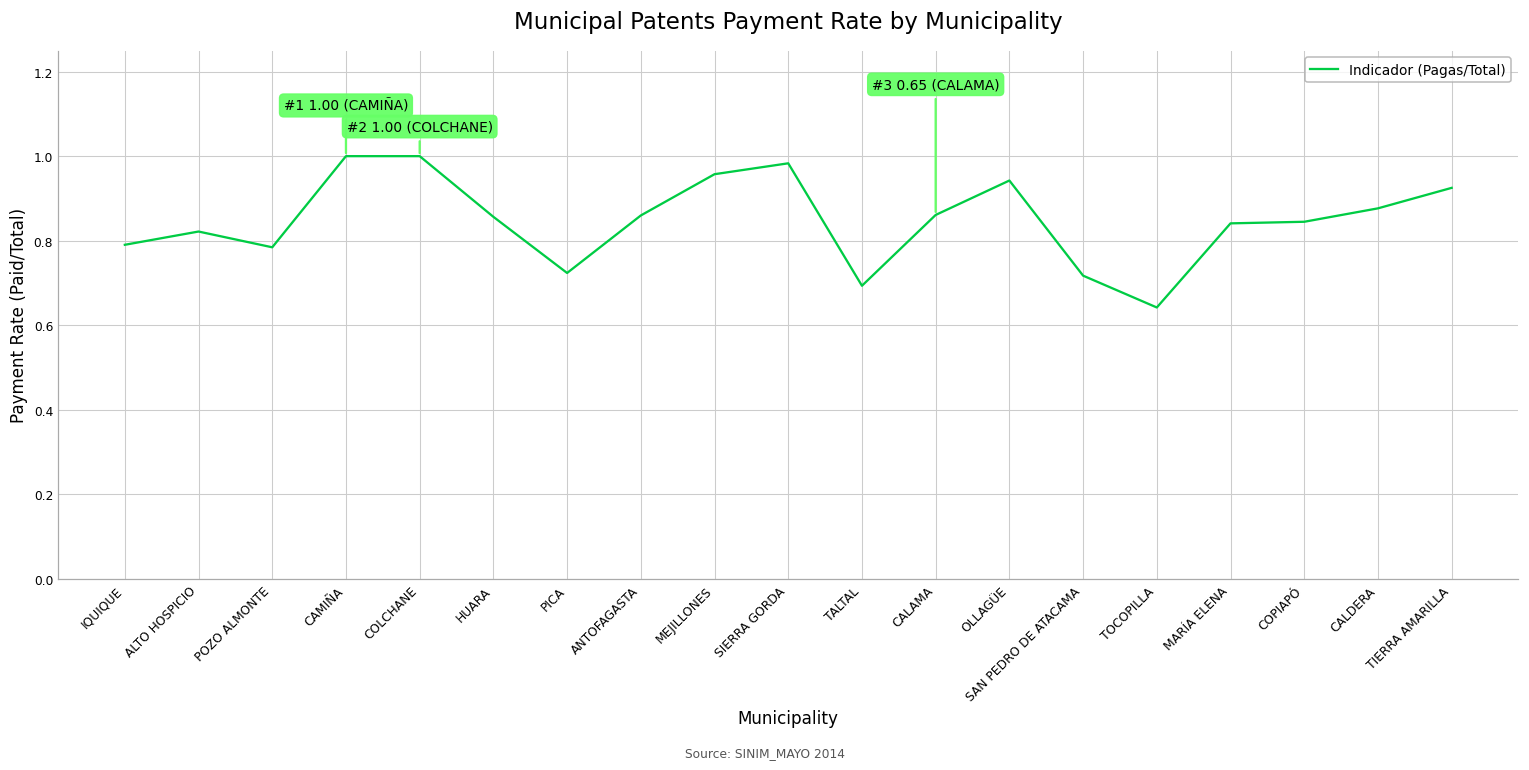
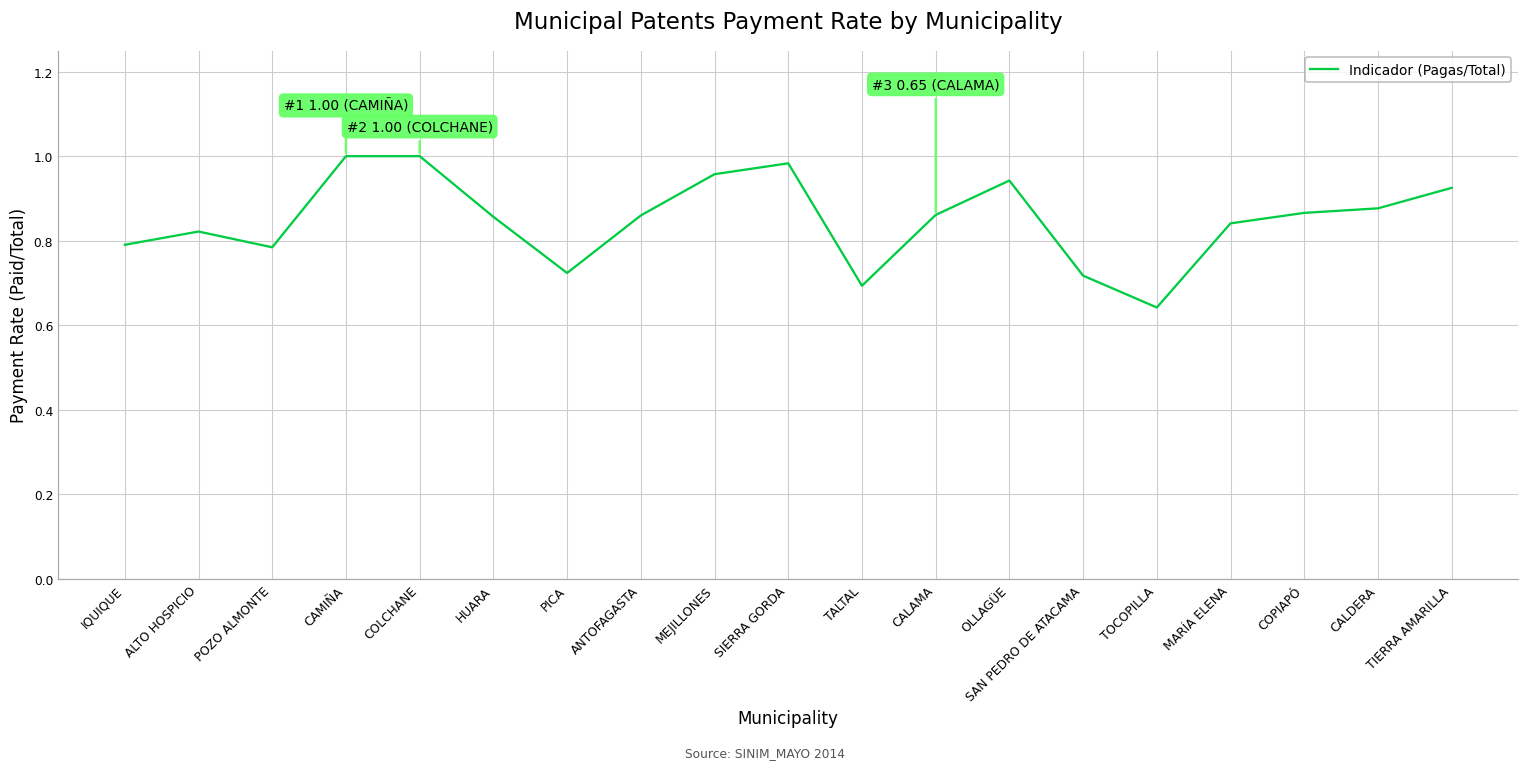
  {
    "IQUIQUE": 0.79,
    "ALTO HOSPICIO": 0.82,
    "POZO ALMONTE": 0.78,
    "HUARA": 0.86,
    "PICA": 0.72,
    "ANTOFAGASTA": 0.86,
    "MEJILLONES": 0.96,
    "SIERRA GORDA": 0.98,
    "TALTAL": 0.69,
    "OLLAGÜE": 0.94,
    "SAN PEDRO DE ATACAMA": 0.72,
    "TOCOPILLA": 0.64,
    "MARÍA ELENA": 0.84,
-   "COPIAPÓ": 0.84,
+   "COPIAPÓ": 0.87,
    "CALDERA": 0.88,
    "TIERRA AMARILLA": 0.92
  }
